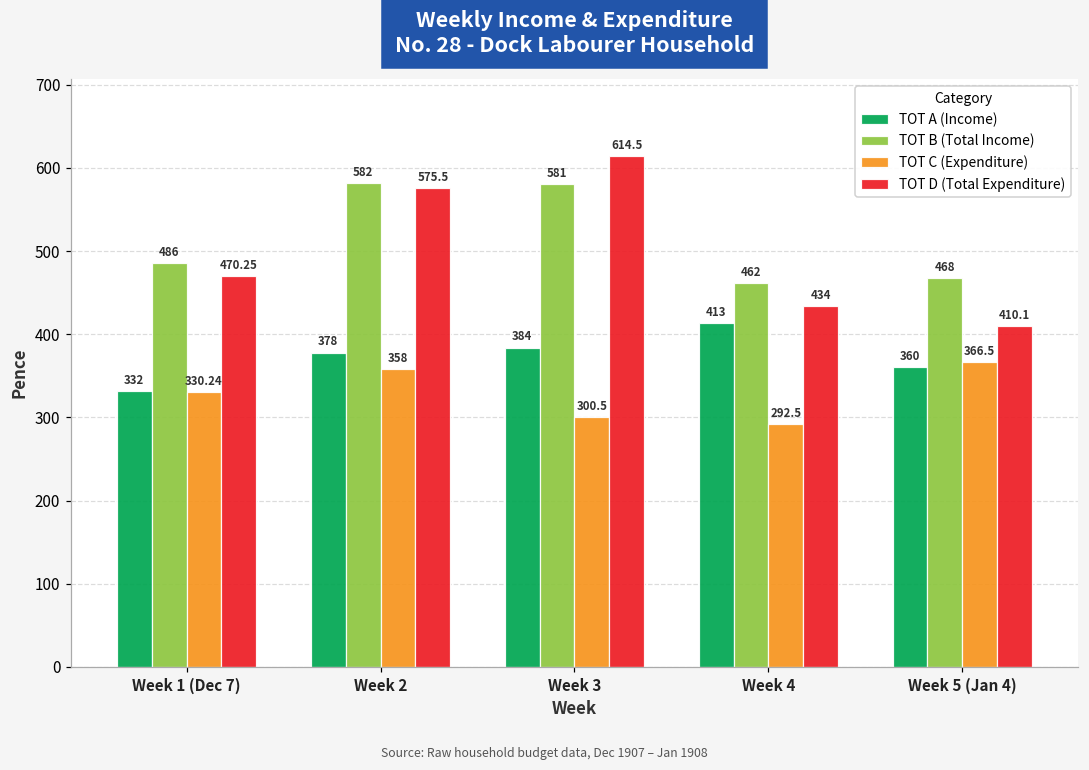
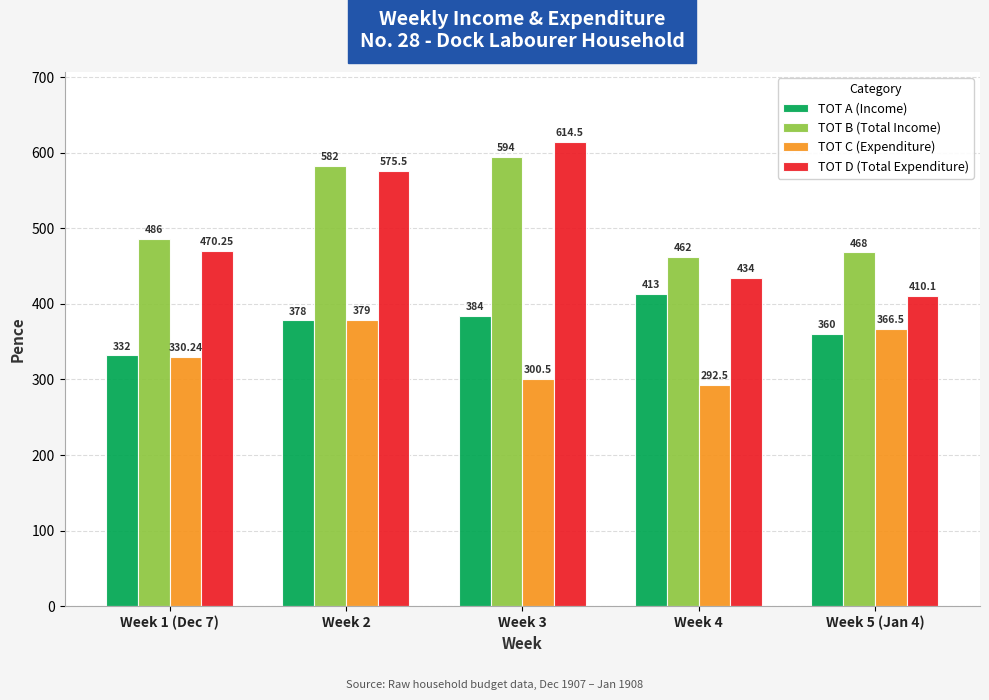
  {
    "TOT A (Income)": {
      "Week 1 (Dec 7)": 332,
      "Week 2": 378,
      "Week 3": 384,
      "Week 4": 413,
      "Week 5 (Jan 4)": 360
    },
    "TOT B (Total Income)": {
      "Week 1 (Dec 7)": 486,
      "Week 2": 582,
-     "Week 3": 581,
+     "Week 3": 594,
      "Week 4": 462,
      "Week 5 (Jan 4)": 468
    },
    "TOT C (Expenditure)": {
      "Week 1 (Dec 7)": 330.24,
-     "Week 2": 358,
+     "Week 2": 379,
      "Week 3": 300.5,
      "Week 4": 292.5,
      "Week 5 (Jan 4)": 366.5
    },
    "TOT D (Total Expenditure)": {
      "Week 1 (Dec 7)": 470.25,
      "Week 2": 575.5,
      "Week 3": 614.5,
      "Week 4": 434,
      "Week 5 (Jan 4)": 410.1
    }
  }
